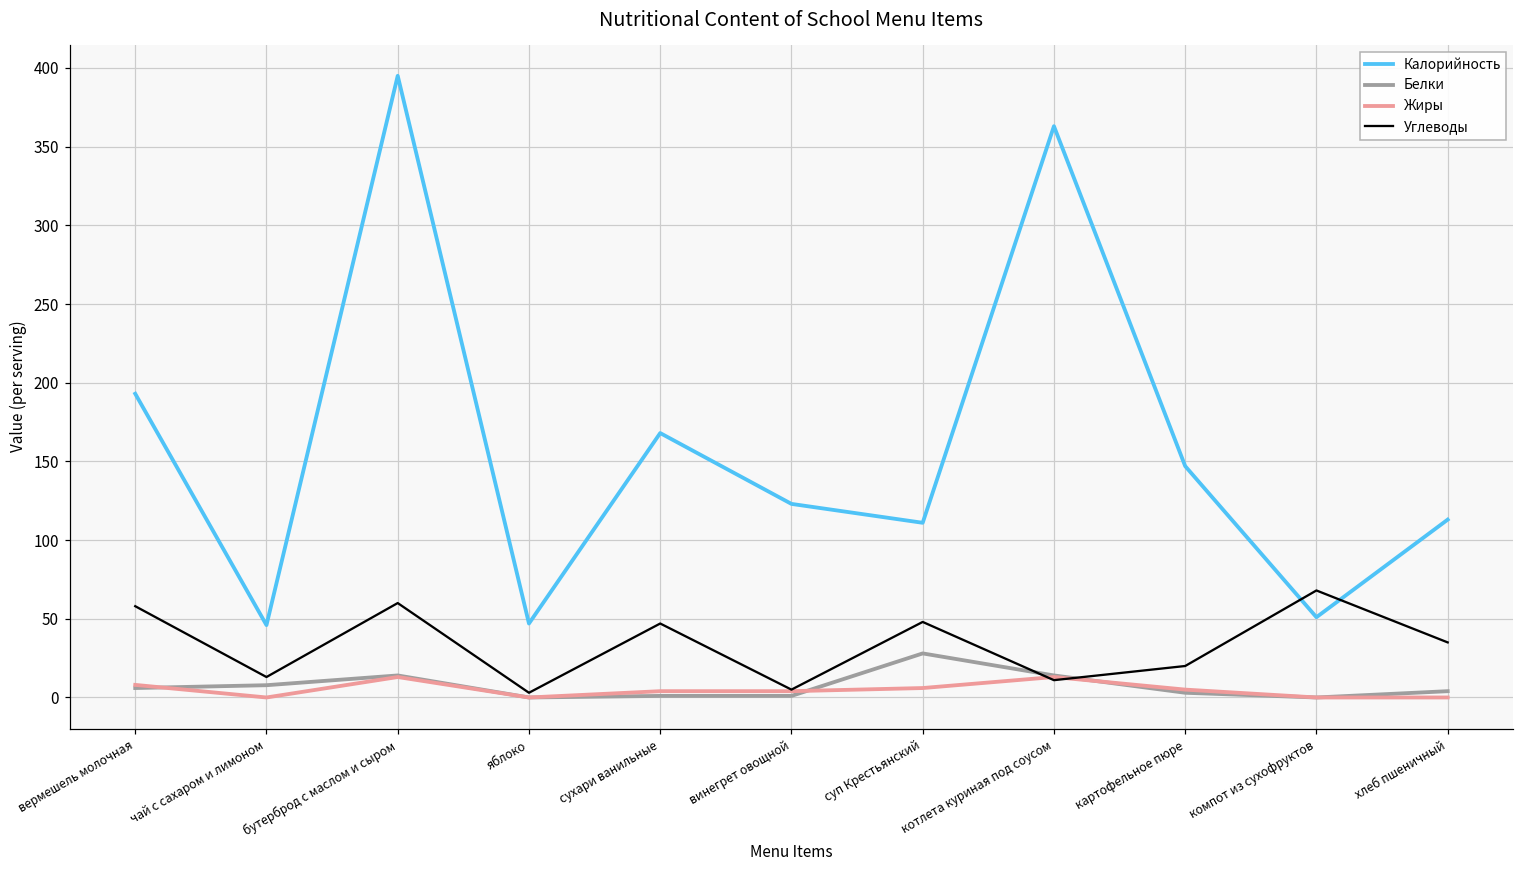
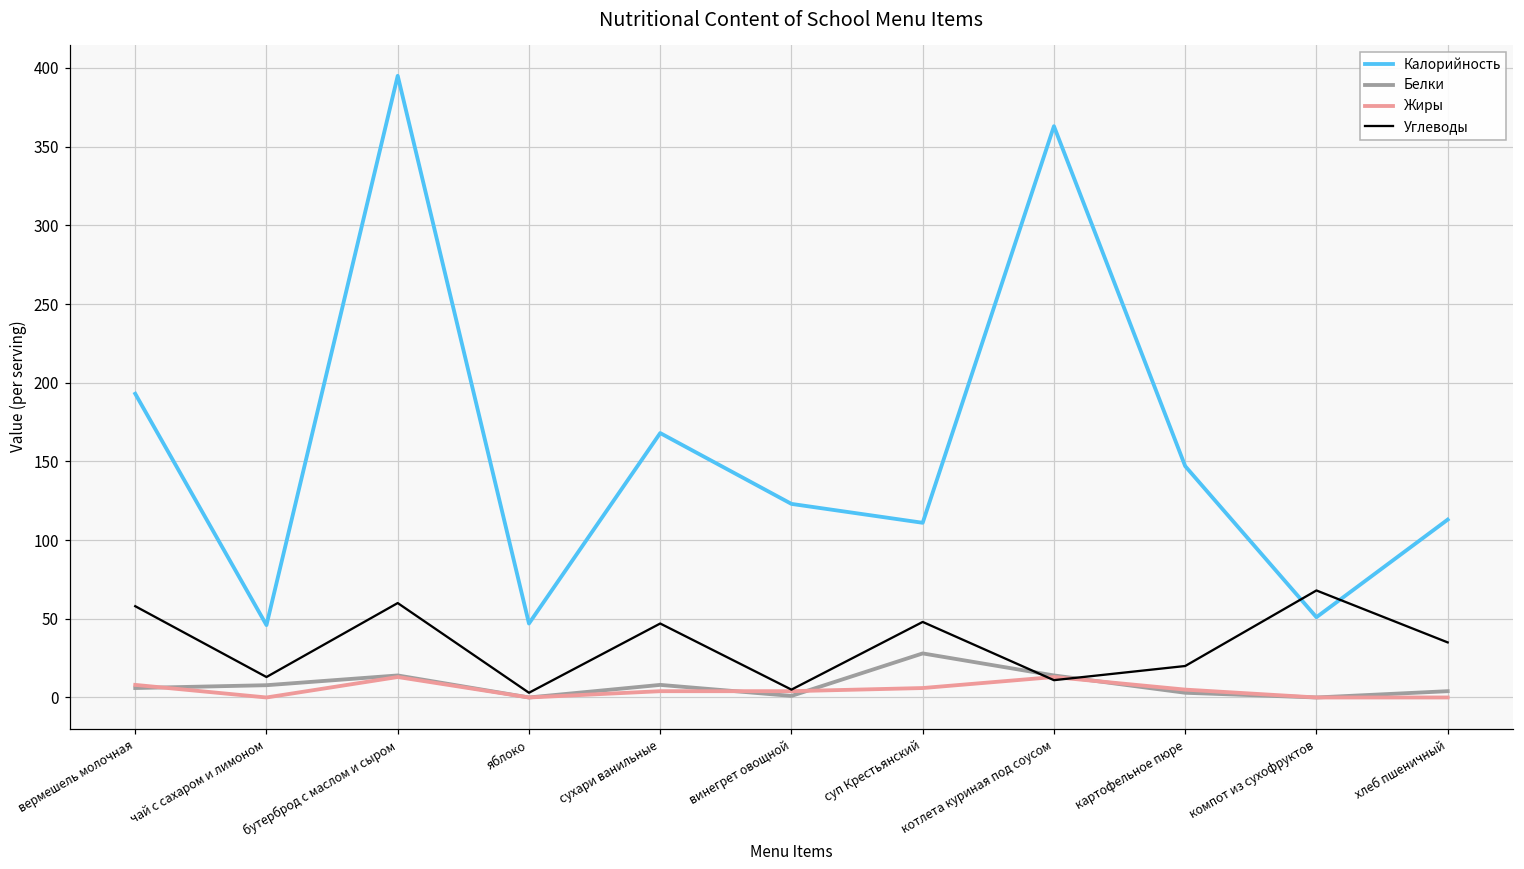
  {
    "Калорийность": {
      "вермешель молочная": 193,
      "чай с сахаром и лимоном": 46,
      "бутерброд с маслом и сыром": 395,
      "яблоко": 47,
      "сухари ванильные": 168,
      "винегрет овощной": 123,
      "суп Крестьянский": 111,
      "котлета куриная под соусом": 363,
      "картофельное пюре": 147,
      "компот из сухофруктов": 51,
      "хлеб пшеничный": 113
    },
    "Белки": {
      "вермешель молочная": 6,
      "чай с сахаром и лимоном": 8,
-     "сухари ванильные": 1,
+     "сухари ванильные": 8,
      "винегрет овощной": 1,
      "суп Крестьянский": 28,
      "картофельное пюре": 3,
      "хлеб пшеничный": 4
    },
    "Жиры": {
      "вермешель молочная": 8,
      "чай с сахаром и лимоном": 0,
      "сухари ванильные": 4,
      "суп Крестьянский": 6,
      "картофельное пюре": 5,
      "хлеб пшеничный": 0
    },
    "Углеводы": {
      "вермешель молочная": 58,
      "чай с сахаром и лимоном": 13,
      "бутерброд с маслом и сыром": 60,
      "яблоко": 3,
      "сухари ванильные": 47,
      "суп Крестьянский": 48,
      "котлета куриная под соусом": 11,
      "картофельное пюре": 20,
      "компот из сухофруктов": 68,
      "хлеб пшеничный": 35
    }
  }
